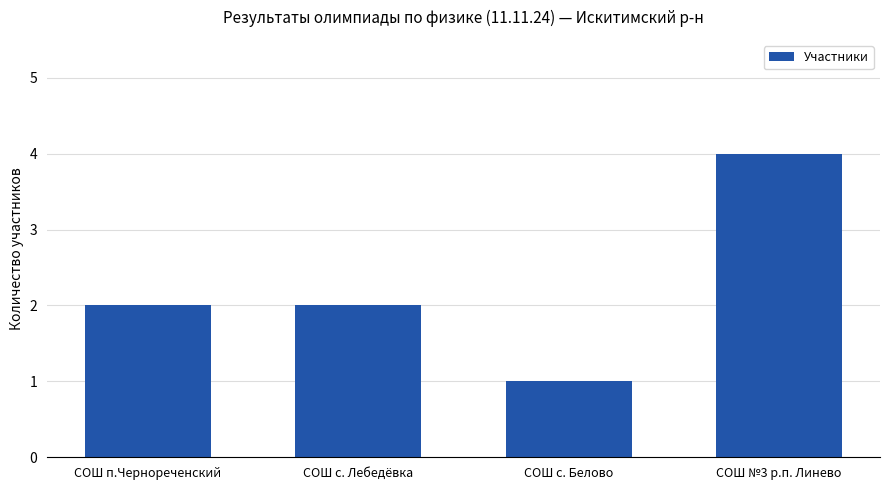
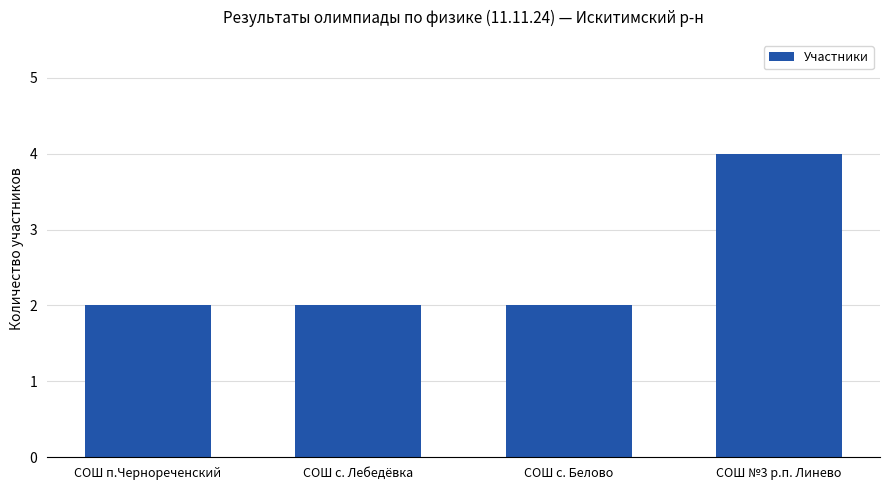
  {
    "СОШ п.Чернореченский": 2,
    "СОШ с. Лебедёвка": 2,
-   "СОШ с. Белово": 1,
+   "СОШ с. Белово": 2,
    "СОШ №3 р.п. Линево": 4
  }
